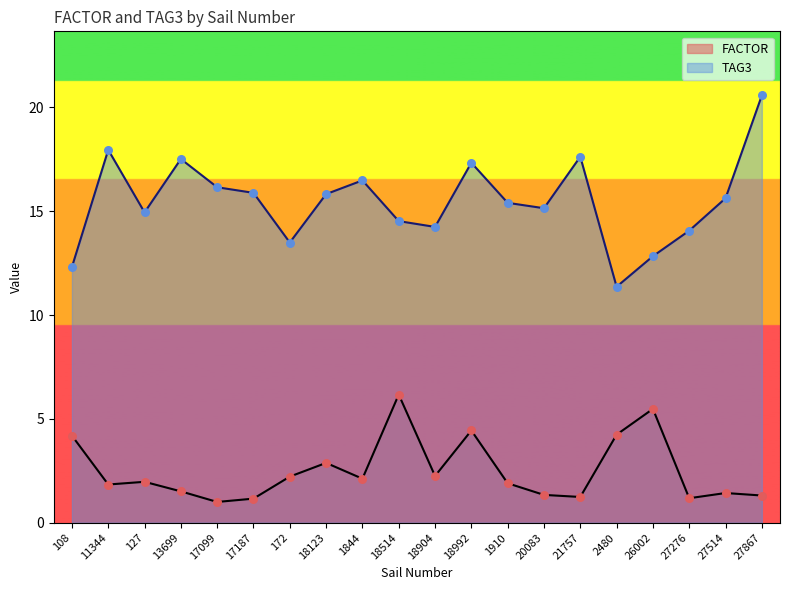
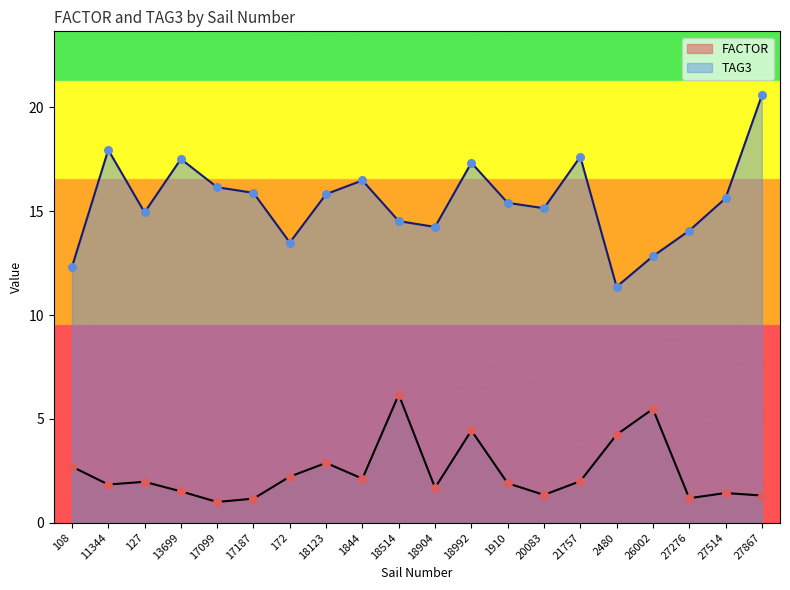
  {
    "FACTOR": {
-     "108": 4.2,
+     "108": 2.7,
      "11344": 1.8,
      "127": 2.0,
      "13699": 1.5,
      "17099": 1.0,
      "17187": 1.2,
      "172": 2.2,
      "18123": 2.9,
      "1844": 2.1,
      "18514": 6.2,
-     "18904": 2.3,
+     "18904": 1.7,
      "18992": 4.4,
      "1910": 1.9,
      "20083": 1.3,
-     "21757": 1.2,
+     "21757": 2.0,
      "2480": 4.2,
      "26002": 5.5,
      "27276": 1.2,
      "27514": 1.4,
      "27867": 1.3
    },
    "TAG3": {
      "108": 12.3,
      "11344": 18.0,
      "127": 14.9,
      "13699": 17.5,
      "17099": 16.2,
      "17187": 15.9,
      "172": 13.5,
      "18123": 15.8,
      "1844": 16.5,
      "18514": 14.5,
      "18904": 14.2,
      "18992": 17.3,
      "1910": 15.4,
      "20083": 15.1,
      "21757": 17.6,
      "2480": 11.4,
      "26002": 12.8,
      "27276": 14.1,
      "27514": 15.6,
      "27867": 20.6
    }
  }
